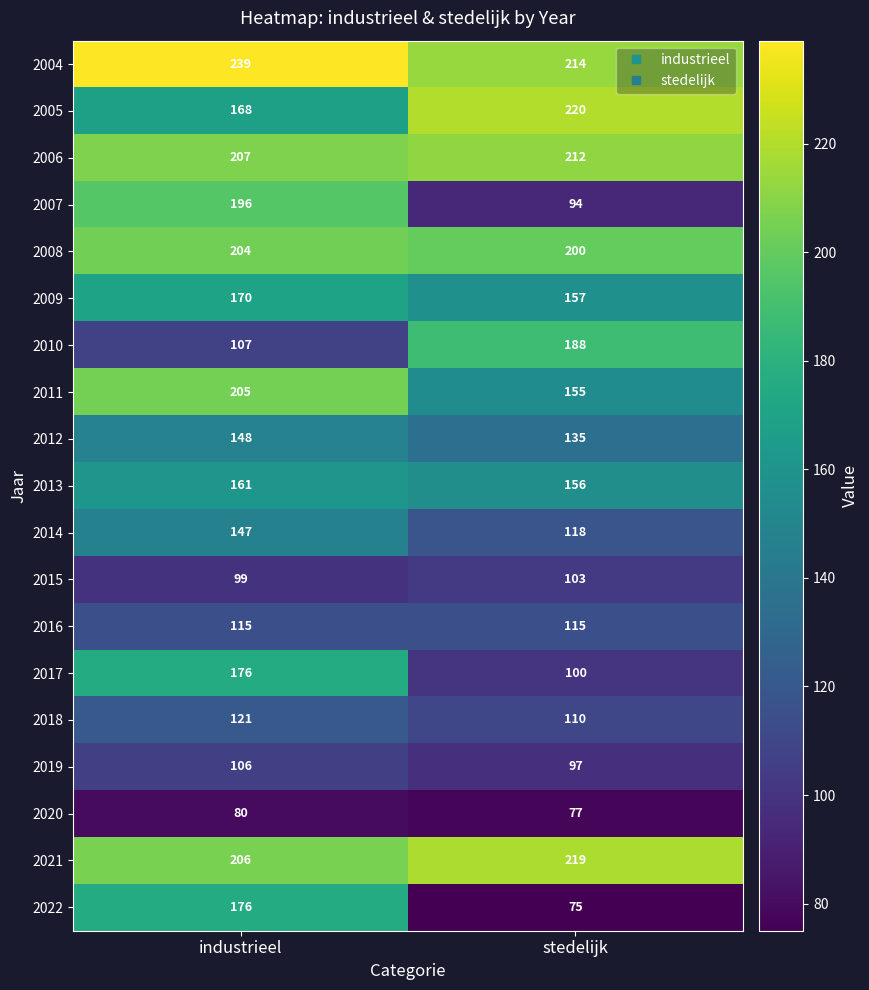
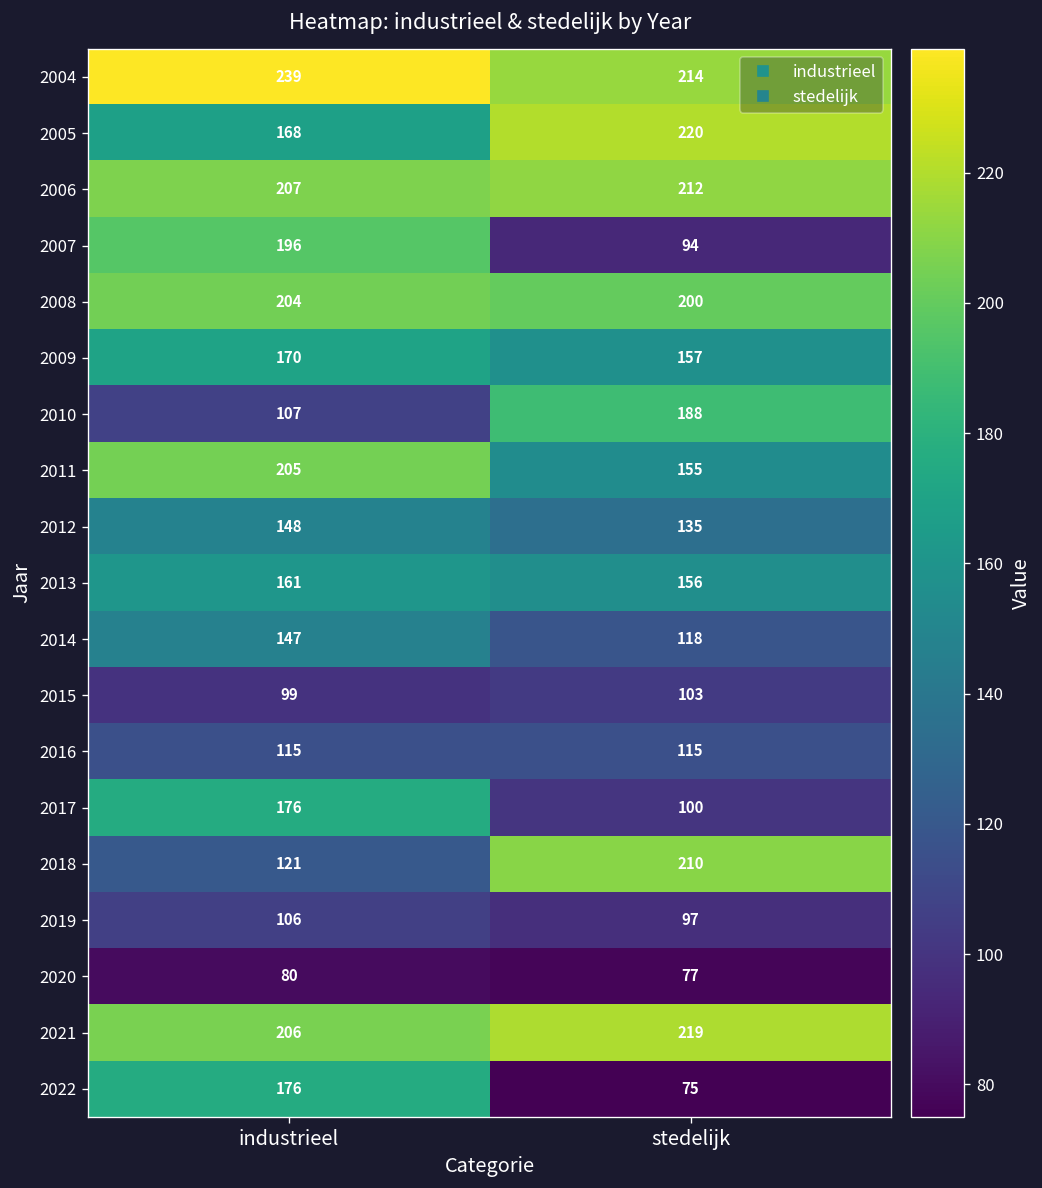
  {
    "2004": {
      "industrieel": 239,
      "stedelijk": 214
    },
    "2005": {
      "industrieel": 168,
      "stedelijk": 220
    },
    "2006": {
      "industrieel": 207,
      "stedelijk": 212
    },
    "2007": {
      "industrieel": 196,
      "stedelijk": 94
    },
    "2008": {
      "industrieel": 204,
      "stedelijk": 200
    },
    "2009": {
      "industrieel": 170,
      "stedelijk": 157
    },
    "2010": {
      "industrieel": 107,
      "stedelijk": 188
    },
    "2011": {
      "industrieel": 205,
      "stedelijk": 155
    },
    "2012": {
      "industrieel": 148,
      "stedelijk": 135
    },
    "2013": {
      "industrieel": 161,
      "stedelijk": 156
    },
    "2014": {
      "industrieel": 147,
      "stedelijk": 118
    },
    "2015": {
      "industrieel": 99,
      "stedelijk": 103
    },
    "2016": {
      "industrieel": 115,
      "stedelijk": 115
    },
    "2017": {
      "industrieel": 176,
      "stedelijk": 100
    },
    "2018": {
      "industrieel": 121,
-     "stedelijk": 110
+     "stedelijk": 210
    },
    "2019": {
      "industrieel": 106,
      "stedelijk": 97
    },
    "2020": {
      "industrieel": 80,
      "stedelijk": 77
    },
    "2021": {
      "industrieel": 206,
      "stedelijk": 219
    },
    "2022": {
      "industrieel": 176,
      "stedelijk": 75
    }
  }
